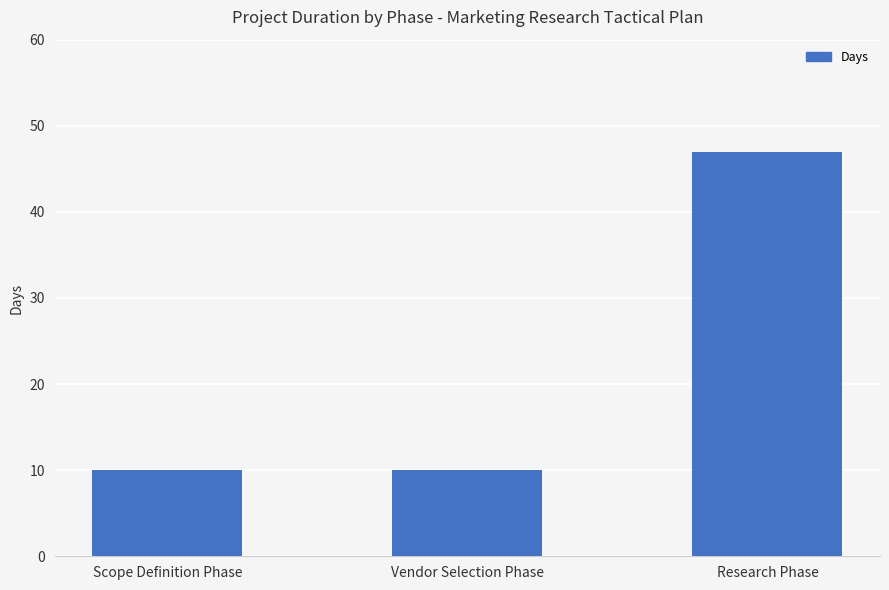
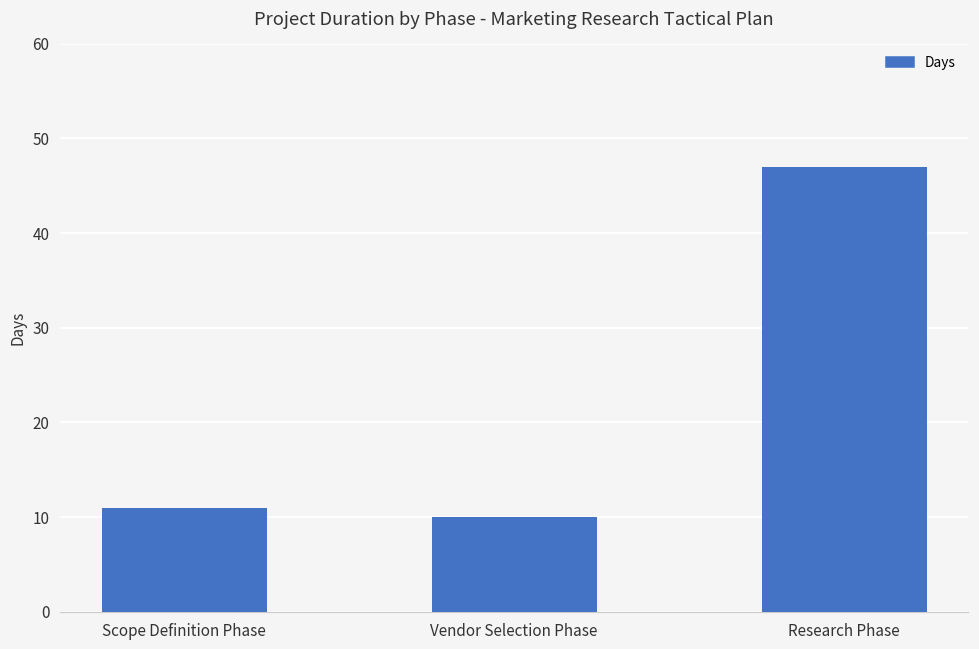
  {
-   "Scope Definition Phase": 10,
+   "Scope Definition Phase": 11,
    "Vendor Selection Phase": 10,
    "Research Phase": 47
  }
